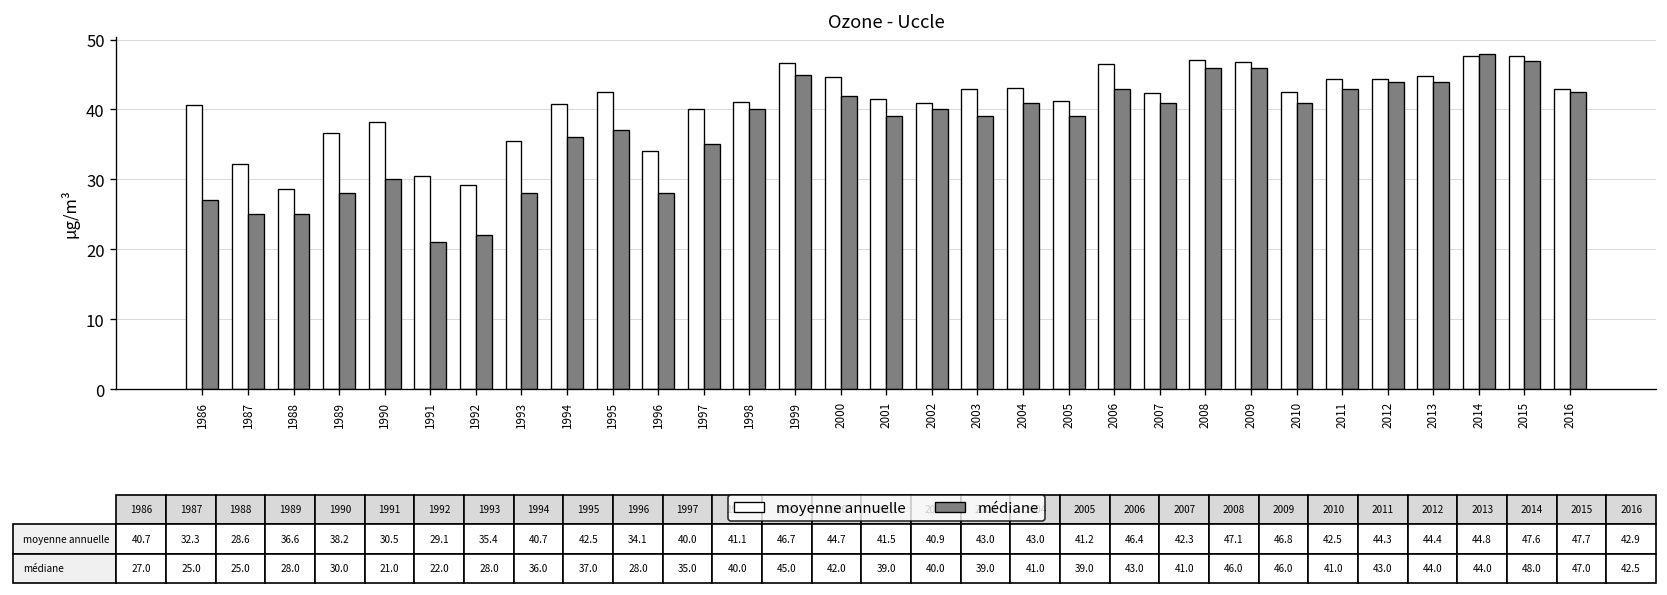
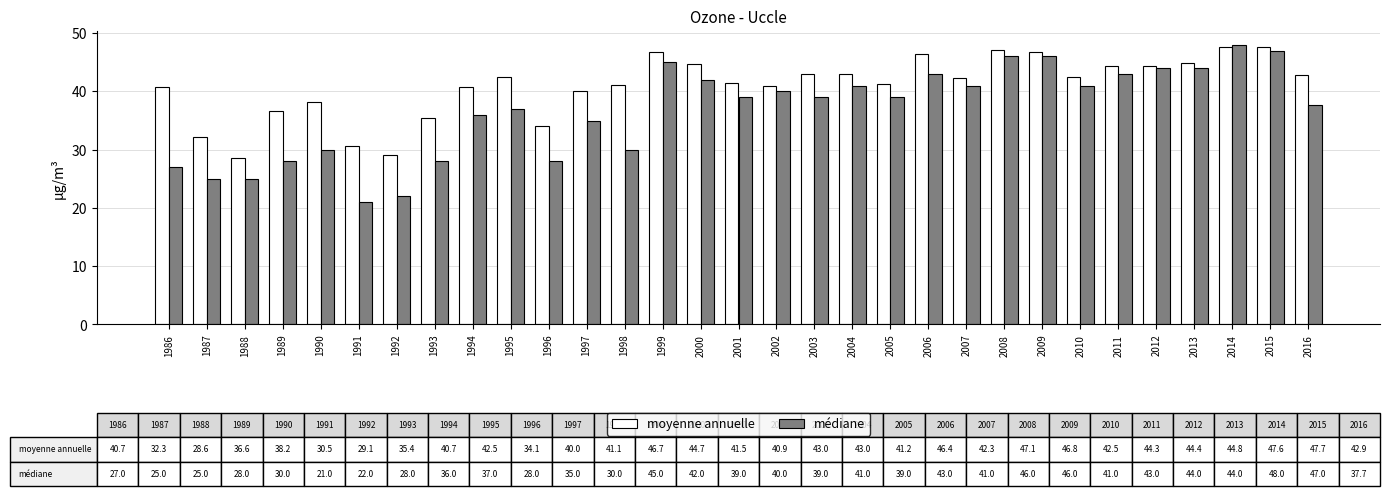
  {
    "moyenne annuelle": {
      "1986": 41,
      "1987": 32,
      "1988": 29,
      "1989": 37,
      "1990": 38,
      "1991": 31,
      "1992": 29,
      "1993": 35,
      "1994": 41,
      "1995": 42,
      "1996": 34,
      "1997": 40,
      "1998": 41,
      "1999": 47,
      "2000": 45,
      "2001": 41,
      "2002": 41,
      "2003": 43,
      "2004": 43,
      "2005": 41,
      "2006": 46,
      "2007": 42,
      "2008": 47,
      "2009": 47,
      "2010": 43,
      "2011": 44,
      "2012": 44,
      "2013": 45,
      "2014": 48,
      "2015": 48,
      "2016": 43
    },
    "médiane": {
-     "1998": 40.0,
-     "2016": 42.5
+     "1998": 30.0,
+     "2016": 37.7
    }
  }
